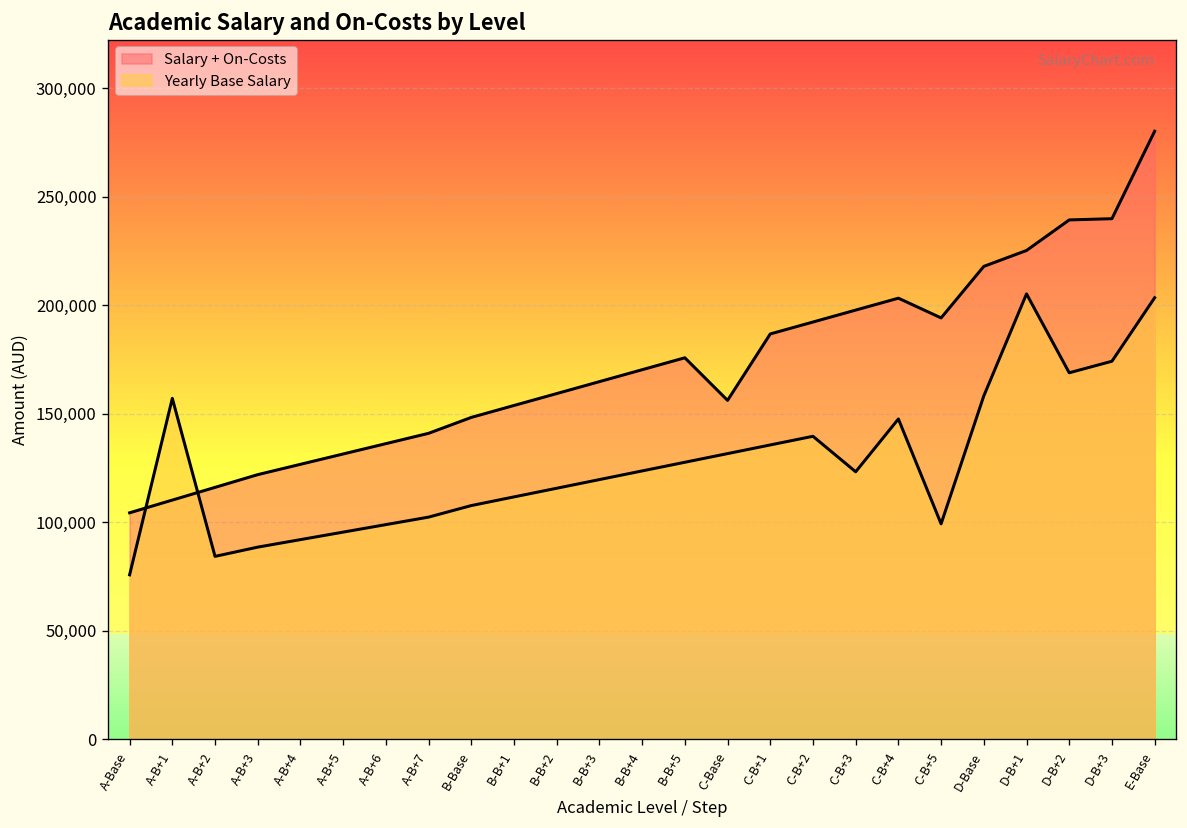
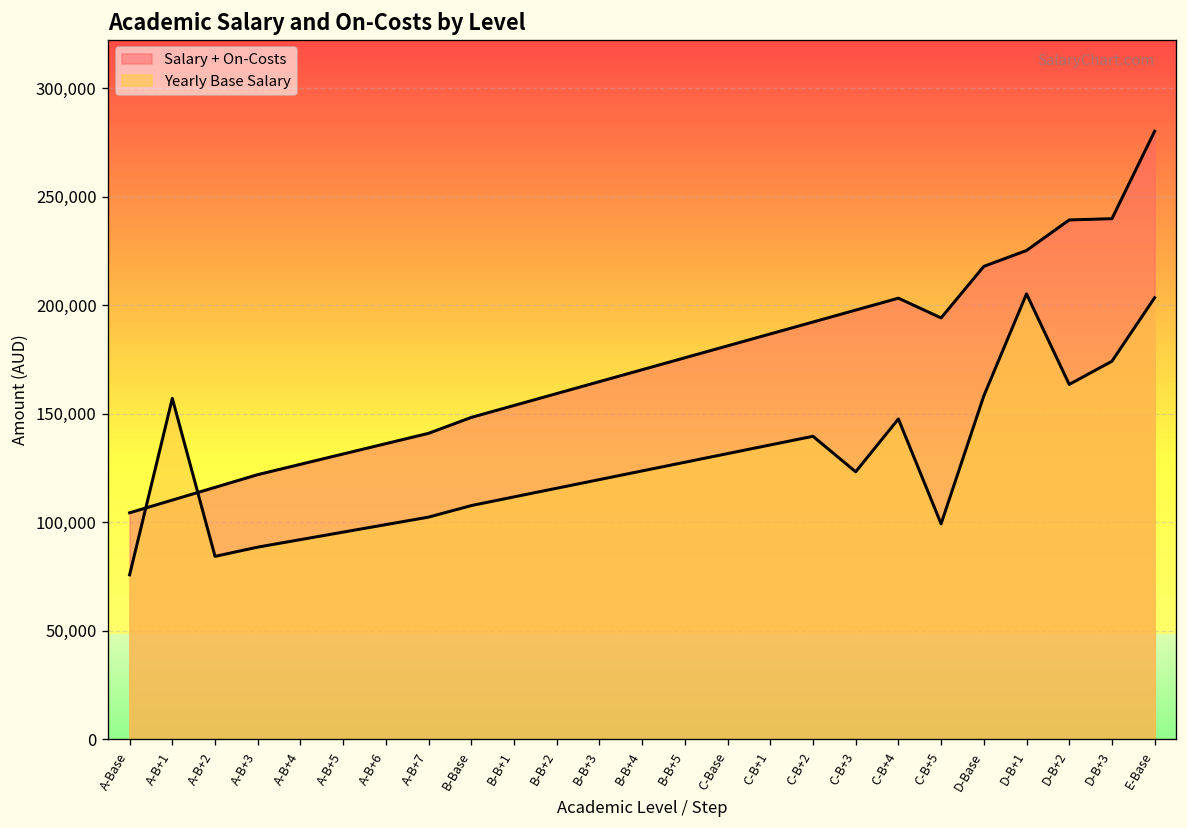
  {
    "Salary + On-Costs": {
      "A-Base": "104,000",
      "A-B+1": "110,000",
      "A-B+2": "116,000",
      "A-B+3": "122,000",
      "A-B+4": "127,000",
      "A-B+5": "132,000",
      "A-B+6": "136,000",
      "A-B+7": "141,000",
      "B-Base": "148,000",
      "B-B+1": "154,000",
      "B-B+2": "159,000",
      "B-B+3": "165,000",
      "B-B+4": "170,000",
      "B-B+5": "176,000",
-     "C-Base": "156,000",
+     "C-Base": "181,000",
      "C-B+1": "187,000",
      "C-B+2": "192,000",
      "C-B+3": "198,000",
      "C-B+4": "203,000",
      "C-B+5": "194,000",
      "D-Base": "218,000",
      "D-B+1": "225,000",
      "D-B+2": "239,000",
      "D-B+3": "240,000",
      "E-Base": "280,000"
    },
    "Yearly Base Salary": {
      "A-Base": "76,000",
      "A-B+1": "157,000",
      "A-B+2": "84,000",
      "A-B+3": "89,000",
      "A-B+4": "92,000",
      "A-B+5": "96,000",
      "A-B+6": "99,000",
      "A-B+7": "102,000",
      "B-Base": "108,000",
      "B-B+1": "112,000",
      "B-B+2": "116,000",
      "B-B+3": "120,000",
      "B-B+4": "124,000",
      "B-B+5": "128,000",
      "C-Base": "132,000",
      "C-B+1": "136,000",
      "C-B+2": "140,000",
      "C-B+3": "123,000",
      "C-B+4": "148,000",
      "C-B+5": "99,000",
      "D-Base": "158,000",
      "D-B+1": "205,000",
-     "D-B+2": "169,000",
+     "D-B+2": "164,000",
      "D-B+3": "174,000",
      "E-Base": "203,000"
    }
  }
